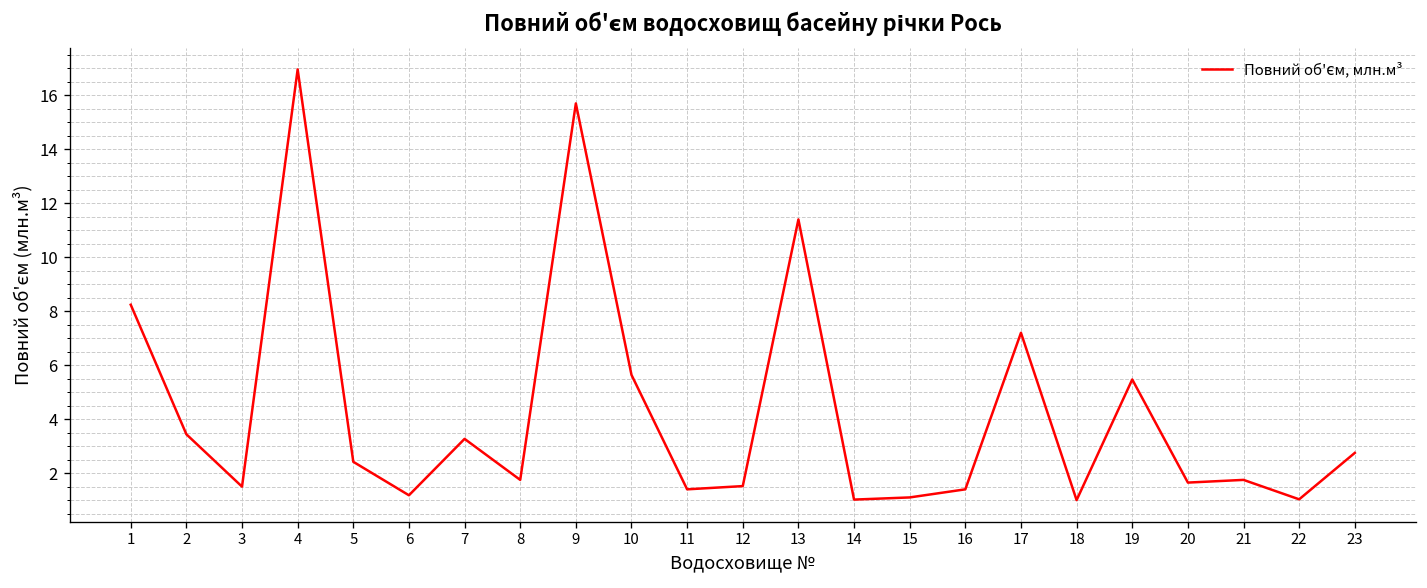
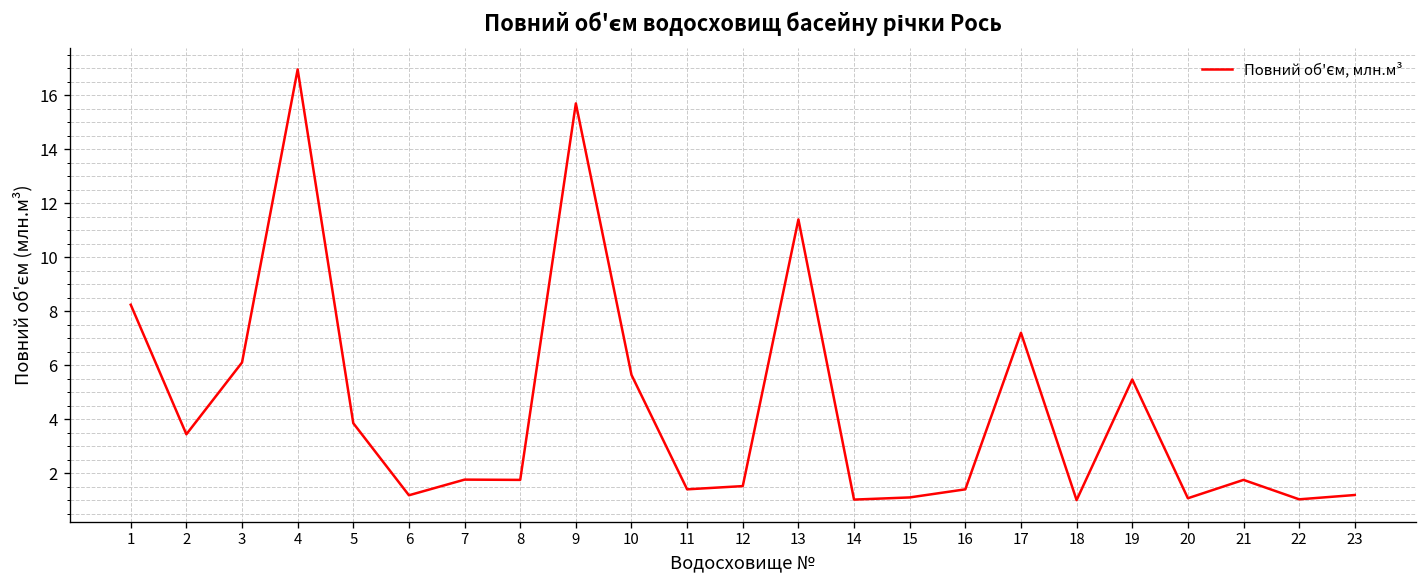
  {
    "1": 8.2,
    "2": 3.4,
-   "3": 1.5,
+   "3": 6.1,
    "4": 17.0,
-   "5": 2.4,
+   "5": 3.9,
    "6": 1.2,
-   "7": 3.3,
+   "7": 1.8,
    "8": 1.8,
    "9": 15.7,
    "10": 5.6,
    "11": 1.4,
    "12": 1.5,
    "13": 11.4,
    "14": 1.0,
    "15": 1.1,
    "16": 1.4,
    "17": 7.2,
    "18": 1.0,
    "19": 5.5,
-   "20": 1.7,
+   "20": 1.1,
    "21": 1.8,
    "22": 1.0,
-   "23": 2.8
+   "23": 1.2
  }
